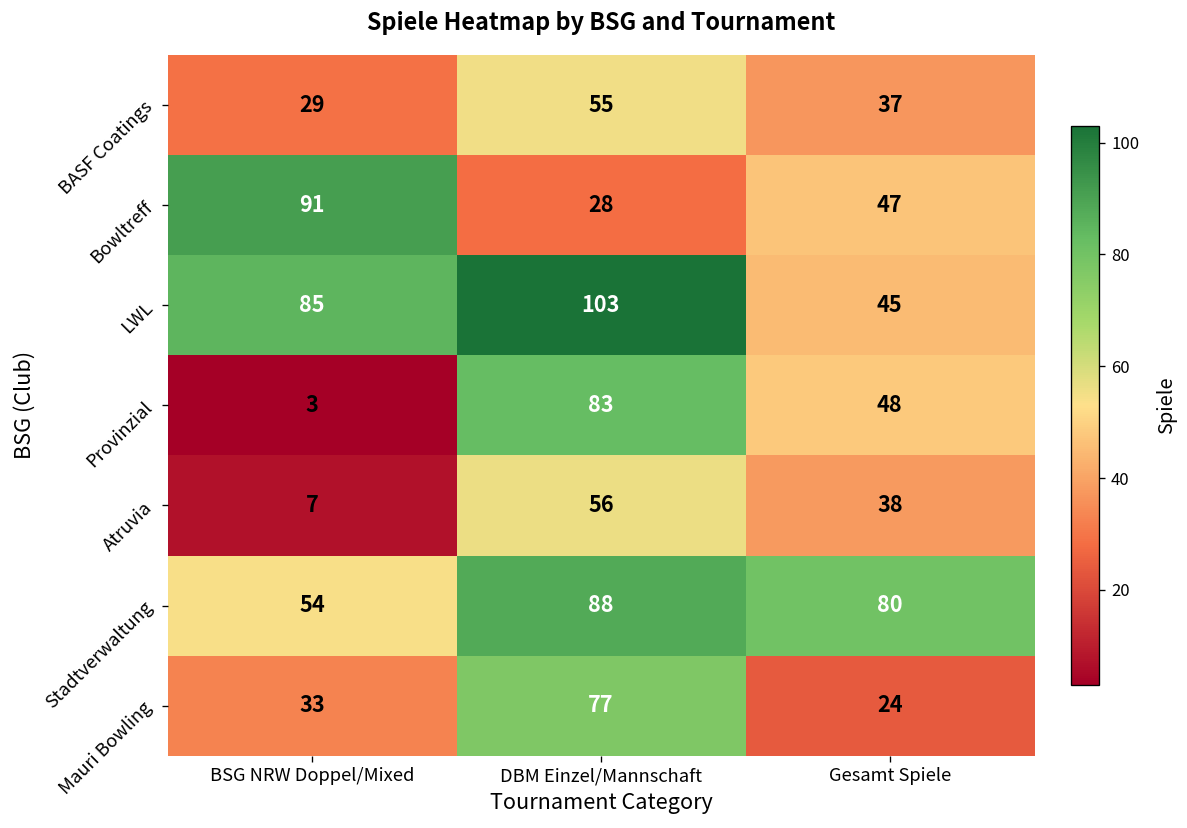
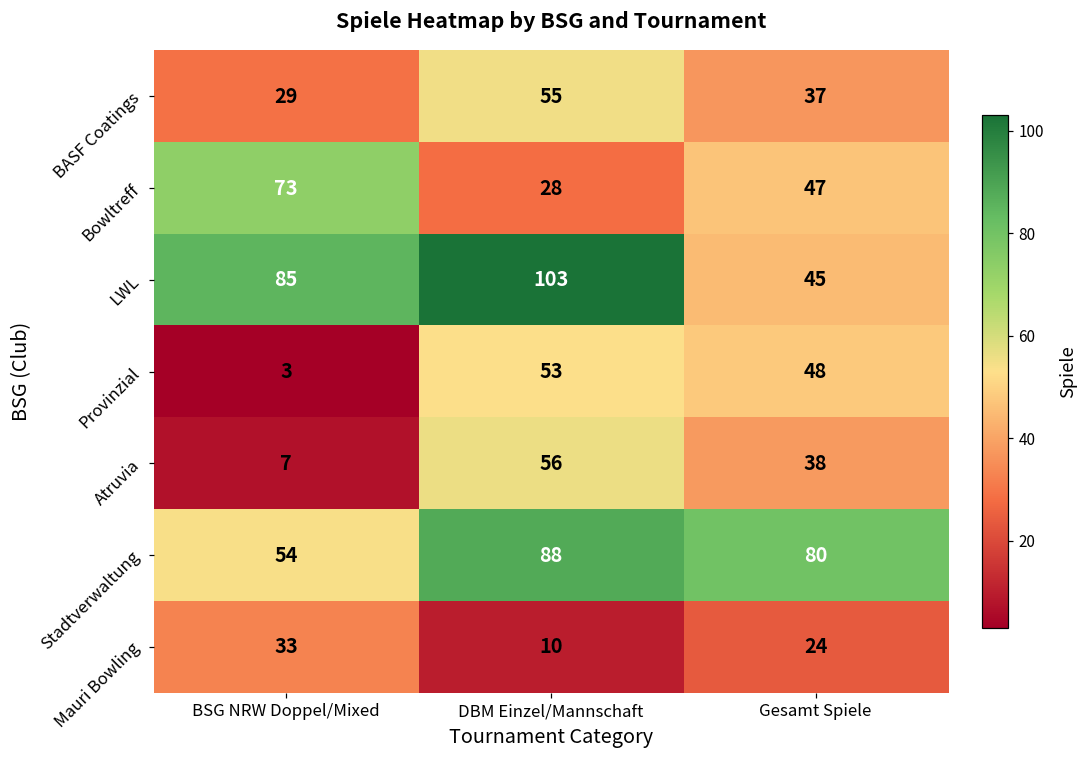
  {
    "BASF Coatings": {
      "BSG NRW Doppel/Mixed": 29,
      "DBM Einzel/Mannschaft": 55,
      "Gesamt Spiele": 37
    },
    "Bowltreff": {
-     "BSG NRW Doppel/Mixed": 91,
+     "BSG NRW Doppel/Mixed": 73,
      "DBM Einzel/Mannschaft": 28,
      "Gesamt Spiele": 47
    },
    "LWL": {
      "BSG NRW Doppel/Mixed": 85,
      "DBM Einzel/Mannschaft": 103,
      "Gesamt Spiele": 45
    },
    "Provinzial": {
      "BSG NRW Doppel/Mixed": 3,
-     "DBM Einzel/Mannschaft": 83,
+     "DBM Einzel/Mannschaft": 53,
      "Gesamt Spiele": 48
    },
    "Atruvia": {
      "BSG NRW Doppel/Mixed": 7,
      "DBM Einzel/Mannschaft": 56,
      "Gesamt Spiele": 38
    },
    "Stadtverwaltung": {
      "BSG NRW Doppel/Mixed": 54,
      "DBM Einzel/Mannschaft": 88,
      "Gesamt Spiele": 80
    },
    "Mauri Bowling": {
      "BSG NRW Doppel/Mixed": 33,
-     "DBM Einzel/Mannschaft": 77,
+     "DBM Einzel/Mannschaft": 10,
      "Gesamt Spiele": 24
    }
  }
